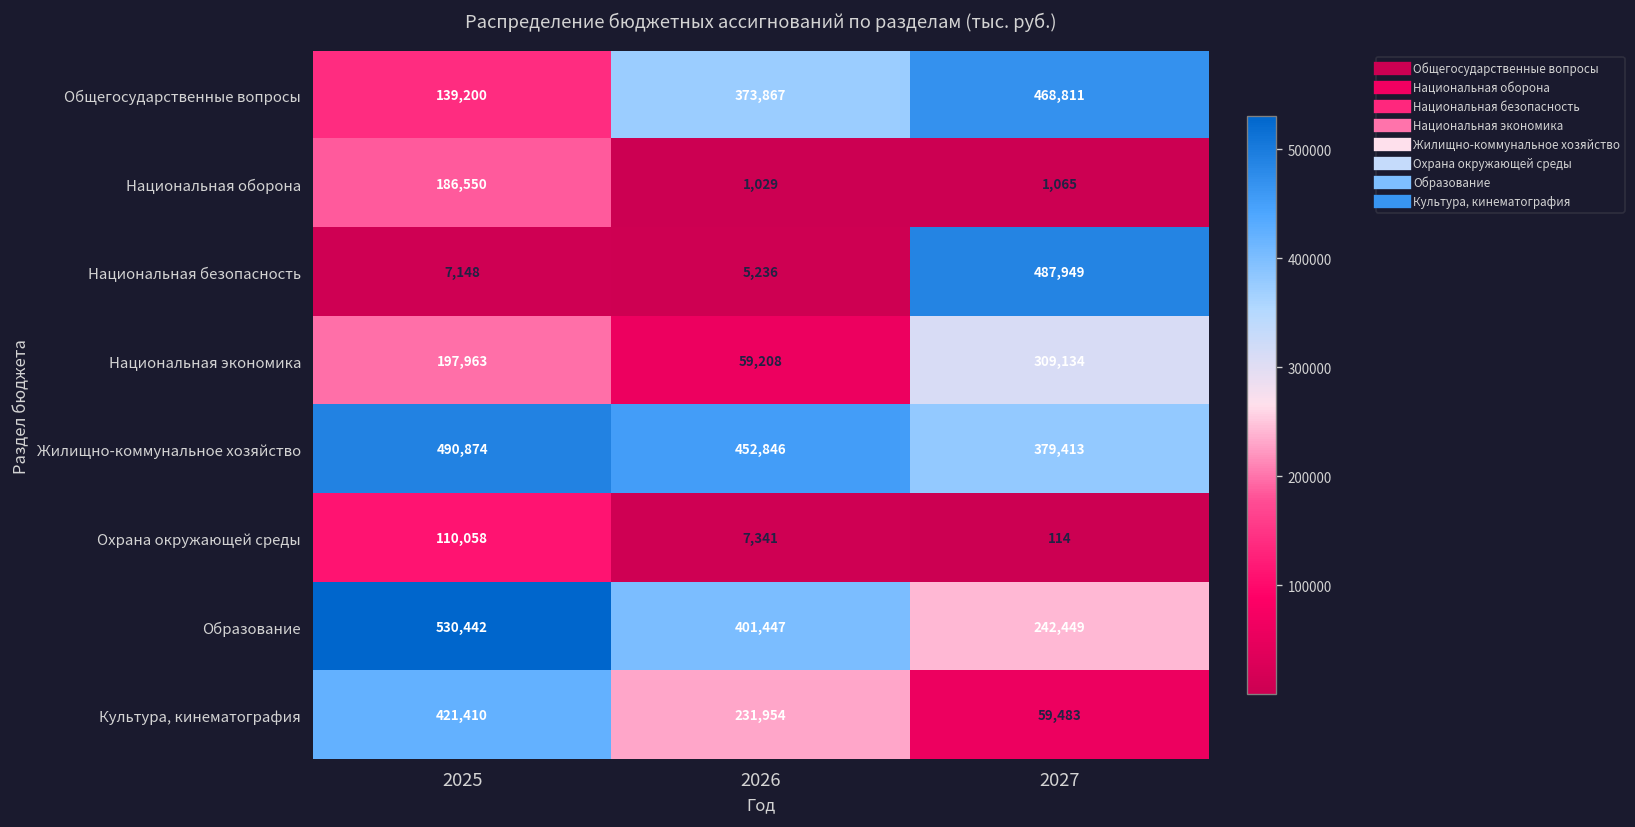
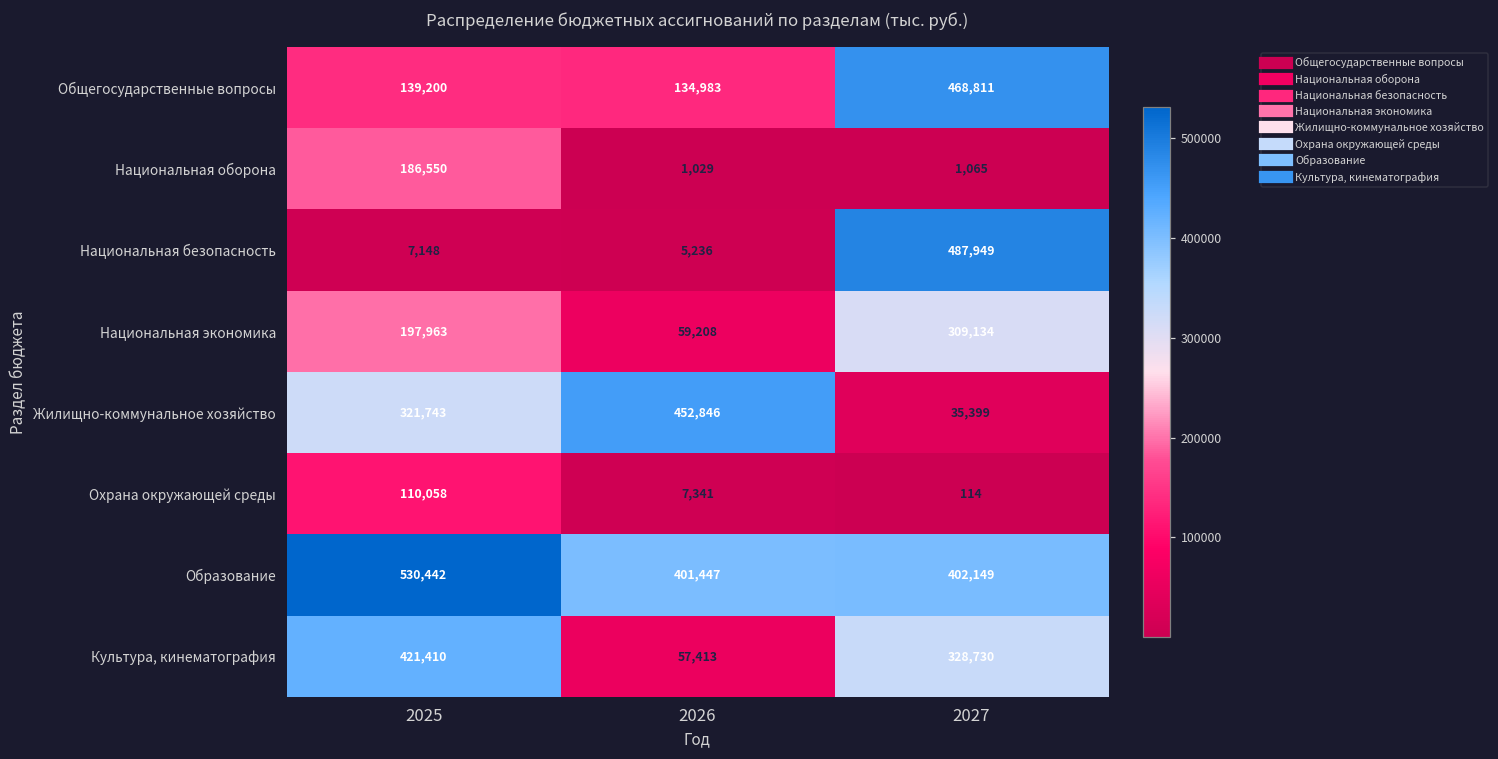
  {
    "Общегосударственные вопросы": {
      "2025": "139,200",
-     "2026": "373,867",
+     "2026": "134,983",
      "2027": "468,811"
    },
    "Национальная оборона": {
      "2025": "186,550",
      "2026": "1,029",
      "2027": "1,065"
    },
    "Национальная безопасность": {
      "2025": "7,148",
      "2026": "5,236",
      "2027": "487,949"
    },
    "Национальная экономика": {
      "2025": "197,963",
      "2026": "59,208"
    },
    "Жилищно-коммунальное хозяйство": {
-     "2025": "490,874",
+     "2025": "321,743",
      "2026": "452,846",
-     "2027": "379,413"
+     "2027": "35,399"
    },
    "Охрана окружающей среды": {
      "2025": "110,058",
      "2026": "7,341",
      "2027": "114"
    },
    "Образование": {
      "2025": "530,442",
      "2026": "401,447",
-     "2027": "242,449"
+     "2027": "402,149"
    },
    "Культура, кинематография": {
      "2025": "421,410",
-     "2026": "231,954",
-     "2027": "59,483"
+     "2026": "57,413",
+     "2027": "328,730"
    }
  }
